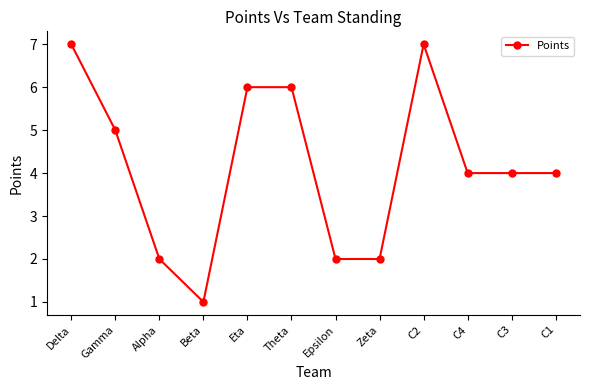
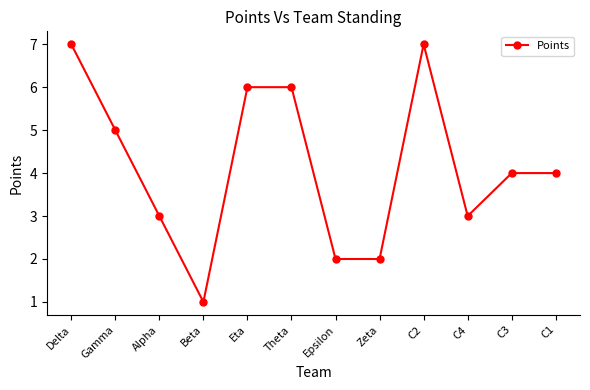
  {
    "Delta": 7,
    "Gamma": 5,
-   "Alpha": 2,
+   "Alpha": 3,
    "Beta": 1,
    "Eta": 6,
    "Theta": 6,
    "Epsilon": 2,
    "Zeta": 2,
    "C2": 7,
-   "C4": 4,
+   "C4": 3,
    "C3": 4,
    "C1": 4
  }
